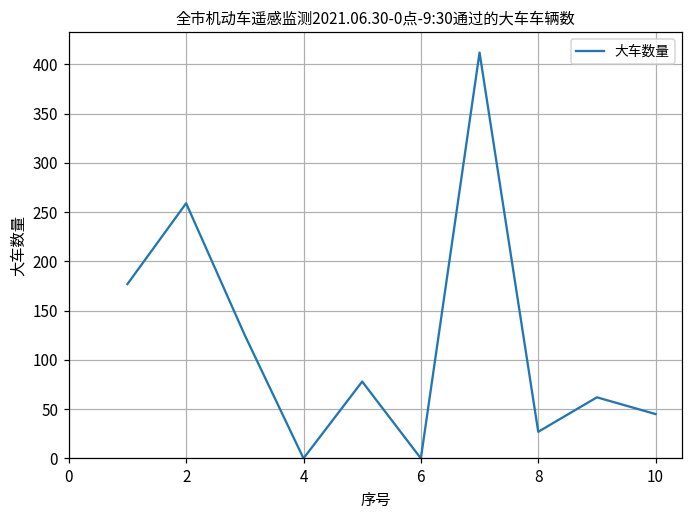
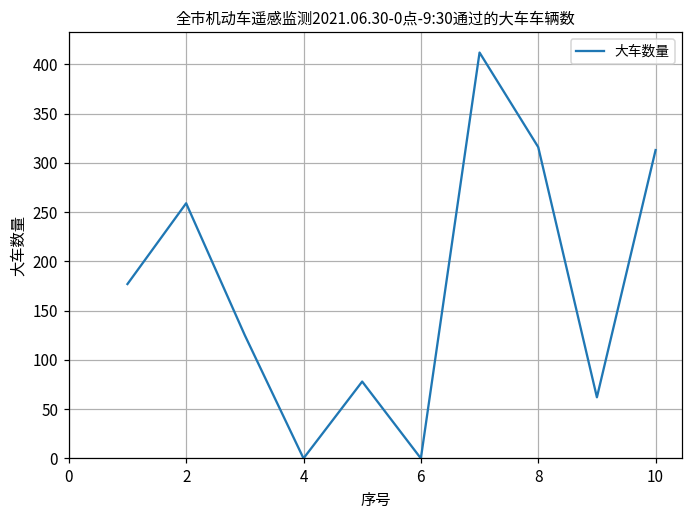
  {
    "2": 260,
    "4": 0,
    "6": 0,
-   "8": 30,
-   "10": 50
+   "8": 320,
+   "10": 310
  }
